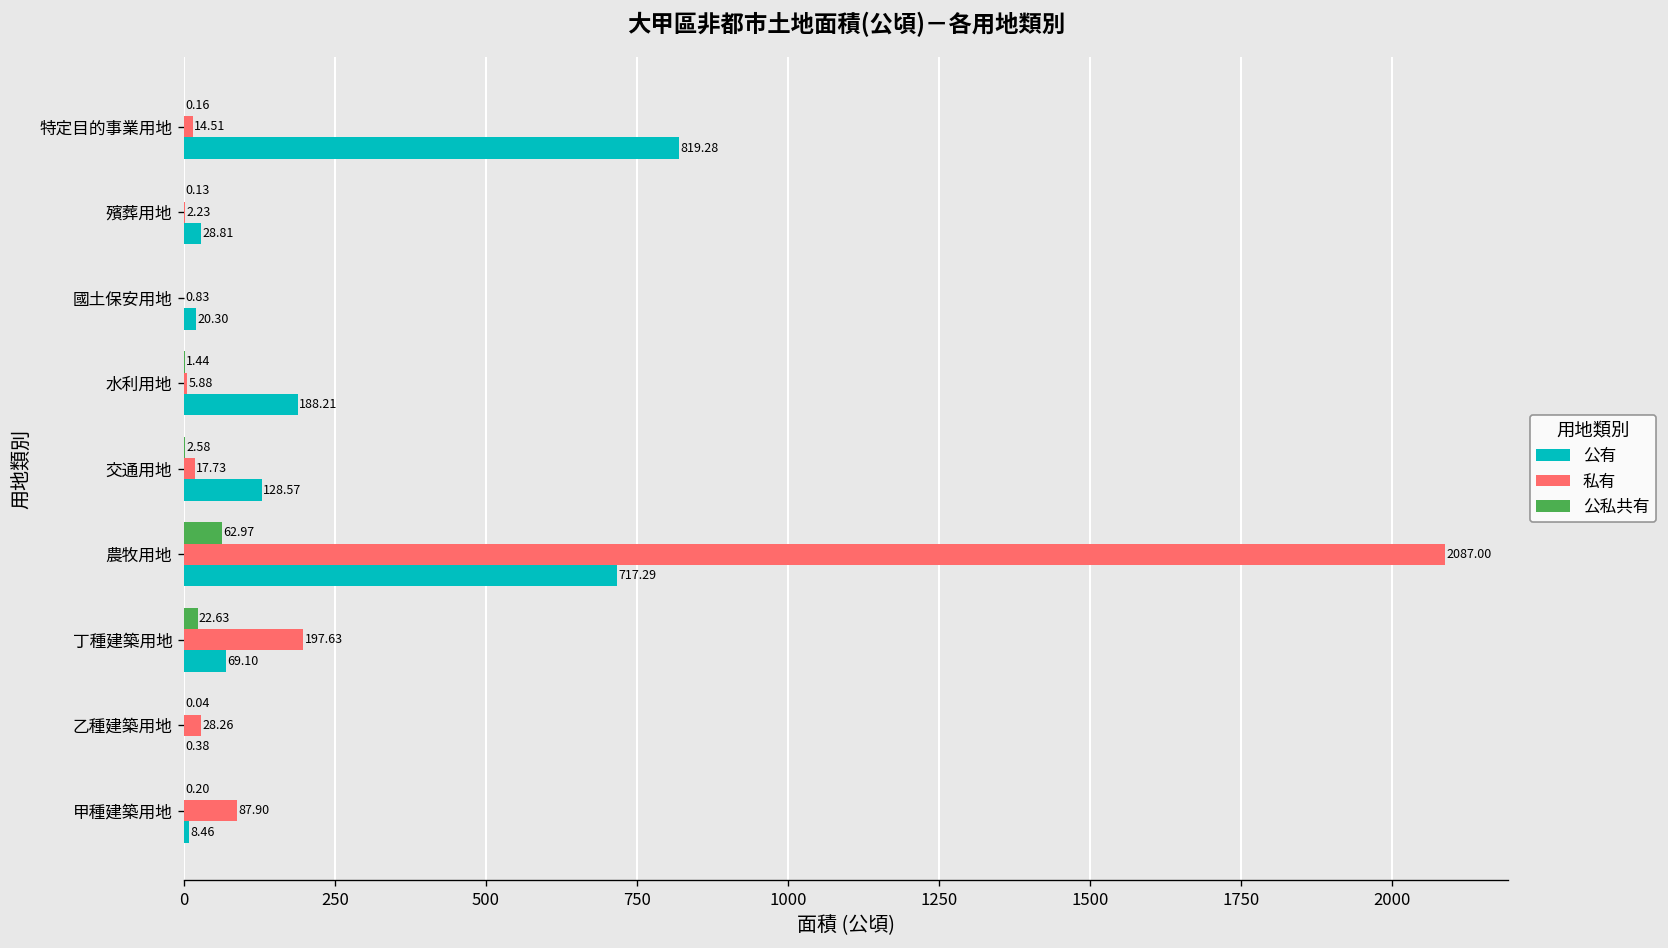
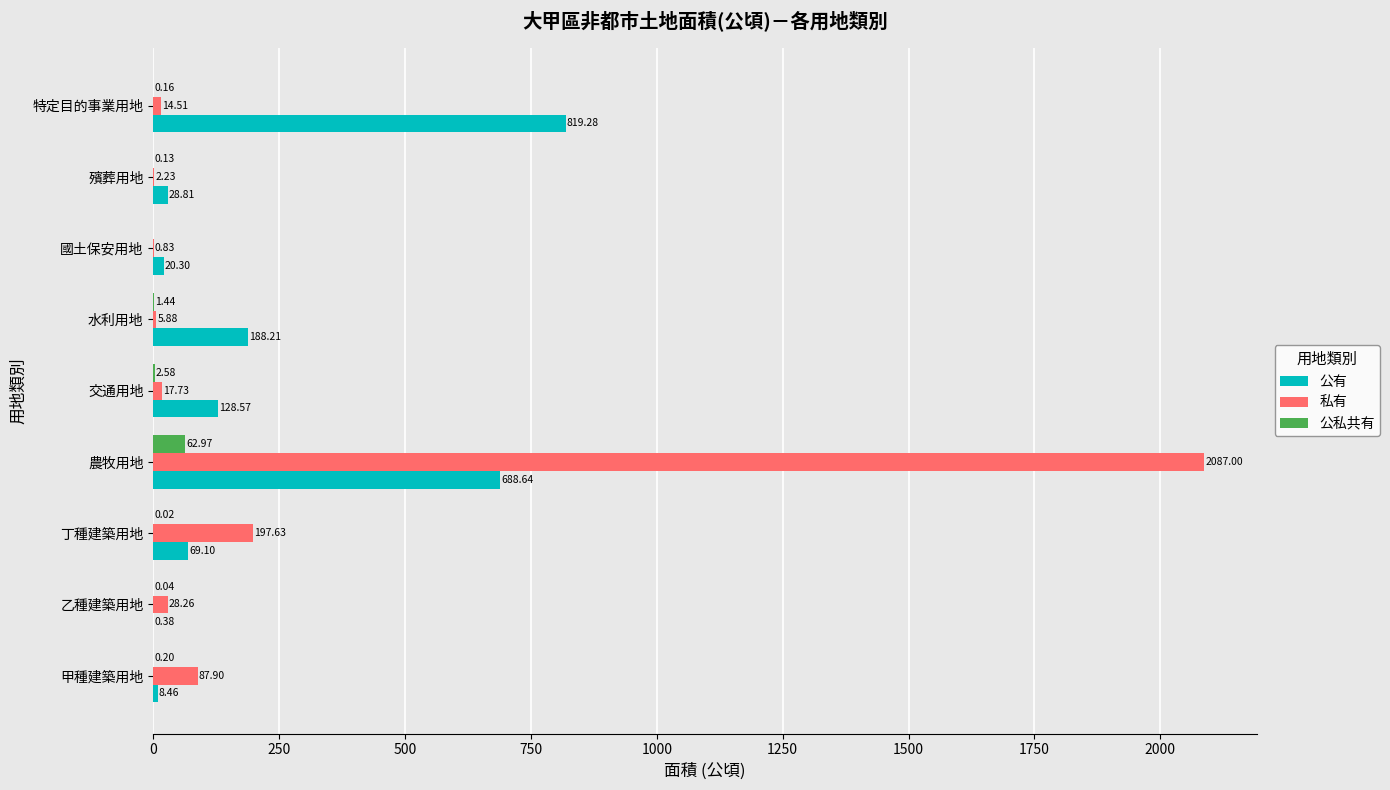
  {
    "公有": {
      "特定目的事業用地": 819.28,
      "殯葬用地": 28.81,
      "國土保安用地": 20.30,
      "水利用地": 188.21,
      "交通用地": 128.57,
-     "農牧用地": 717.29,
+     "農牧用地": 688.64,
      "丁種建築用地": 69.10,
      "乙種建築用地": 0.38,
      "甲種建築用地": 8.46
    },
    "私有": {
      "特定目的事業用地": 14.51,
      "殯葬用地": 2.23,
      "國土保安用地": 0.83,
      "水利用地": 5.88,
      "交通用地": 17.73,
      "農牧用地": 2087.00,
      "丁種建築用地": 197.63,
      "乙種建築用地": 28.26,
      "甲種建築用地": 87.90
    },
    "公私共有": {
      "特定目的事業用地": 0.16,
      "殯葬用地": 0.13,
      "水利用地": 1.44,
      "交通用地": 2.58,
      "農牧用地": 62.97,
-     "丁種建築用地": 22.63,
+     "丁種建築用地": 0.02,
      "乙種建築用地": 0.04,
      "甲種建築用地": 0.20
    }
  }
